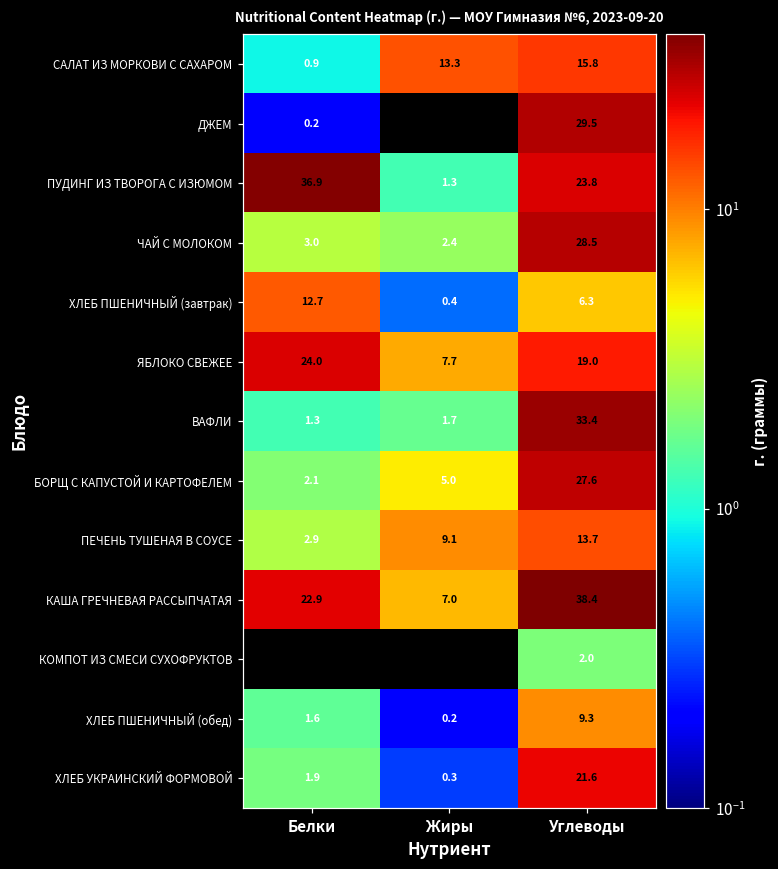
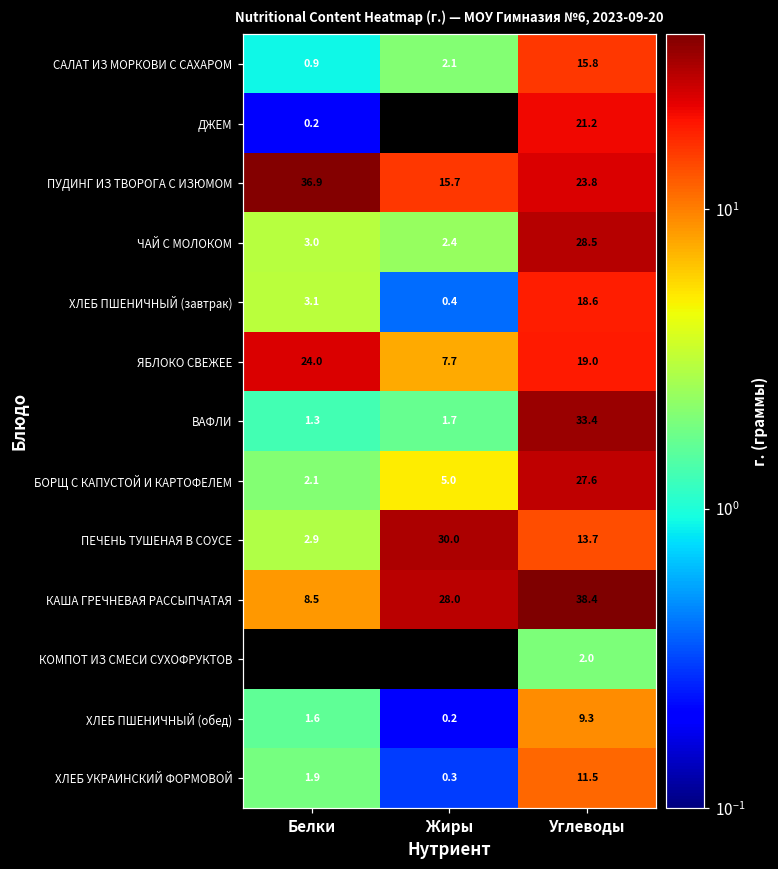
  {
    "САЛАТ ИЗ МОРКОВИ С САХАРОМ": {
      "Белки": 0.9,
-     "Жиры": 13.3,
+     "Жиры": 2.1,
      "Углеводы": 15.8
    },
    "ДЖЕМ": {
      "Белки": 0.2,
-     "Углеводы": 29.5
+     "Углеводы": 21.2
    },
    "ПУДИНГ ИЗ ТВОРОГА С ИЗЮМОМ": {
      "Белки": 36.9,
-     "Жиры": 1.3,
+     "Жиры": 15.7,
      "Углеводы": 23.8
    },
    "ЧАЙ С МОЛОКОМ": {
      "Белки": 3.0,
      "Жиры": 2.4,
      "Углеводы": 28.5
    },
    "ХЛЕБ ПШЕНИЧНЫЙ (завтрак)": {
-     "Белки": 12.7,
+     "Белки": 3.1,
      "Жиры": 0.4,
-     "Углеводы": 6.3
+     "Углеводы": 18.6
    },
    "ЯБЛОКО СВЕЖЕЕ": {
      "Белки": 24.0,
      "Жиры": 7.7,
      "Углеводы": 19.0
    },
    "ВАФЛИ": {
      "Белки": 1.3,
      "Жиры": 1.7,
      "Углеводы": 33.4
    },
    "БОРЩ С КАПУСТОЙ И КАРТОФЕЛЕМ": {
      "Белки": 2.1,
      "Жиры": 5.0,
      "Углеводы": 27.6
    },
    "ПЕЧЕНЬ ТУШЕНАЯ В СОУСЕ": {
      "Белки": 2.9,
-     "Жиры": 9.1,
+     "Жиры": 30.0,
      "Углеводы": 13.7
    },
    "КАША ГРЕЧНЕВАЯ РАССЫПЧАТАЯ": {
-     "Белки": 22.9,
-     "Жиры": 7.0,
+     "Белки": 8.5,
+     "Жиры": 28.0,
      "Углеводы": 38.4
    },
    "КОМПОТ ИЗ СМЕСИ СУХОФРУКТОВ": {
      "Углеводы": 2.0
    },
    "ХЛЕБ ПШЕНИЧНЫЙ (обед)": {
      "Белки": 1.6,
      "Жиры": 0.2,
      "Углеводы": 9.3
    },
    "ХЛЕБ УКРАИНСКИЙ ФОРМОВОЙ": {
      "Белки": 1.9,
      "Жиры": 0.3,
-     "Углеводы": 21.6
+     "Углеводы": 11.5
    }
  }
